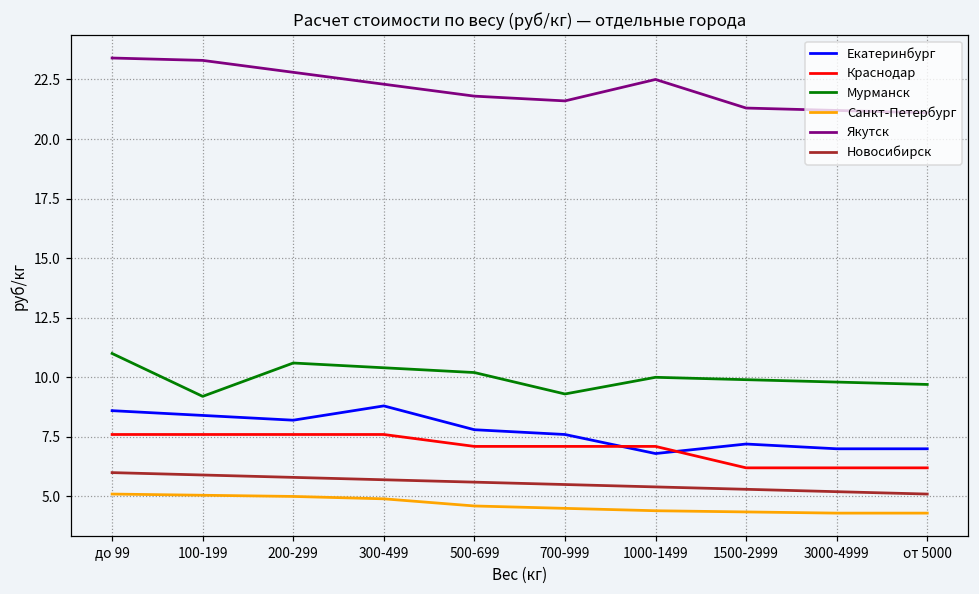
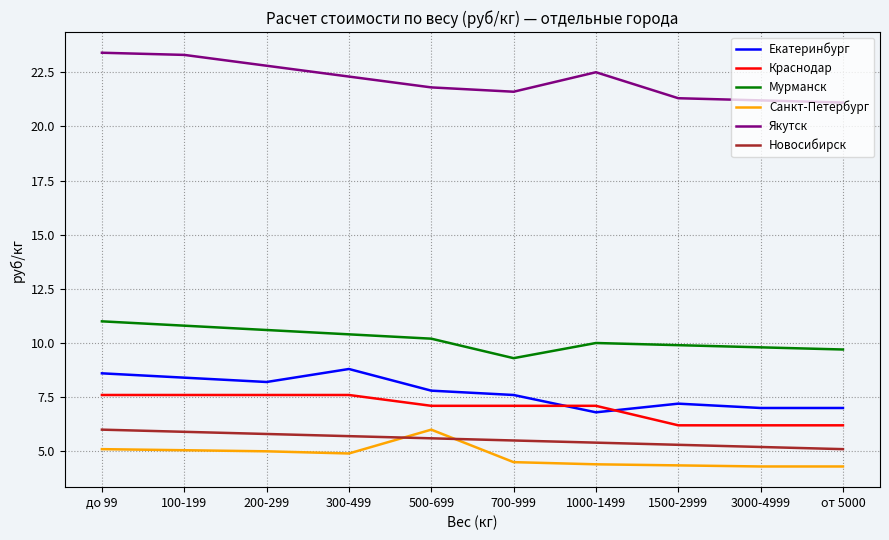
  {
    "Екатеринбург": {
      "до 99": 8.6,
      "100-199": 8.4,
      "200-299": 8.2,
      "300-499": 8.8,
      "500-699": 7.8,
      "700-999": 7.6,
      "1000-1499": 6.8,
      "1500-2999": 7.2,
      "3000-4999": 7.0,
      "от 5000": 7.0
    },
    "Краснодар": {
      "до 99": 7.6,
      "100-199": 7.6,
      "200-299": 7.6,
      "300-499": 7.6,
      "500-699": 7.1,
      "700-999": 7.1,
      "1000-1499": 7.1,
      "1500-2999": 6.2,
      "3000-4999": 6.2,
      "от 5000": 6.2
    },
    "Мурманск": {
      "до 99": 11.0,
-     "100-199": 9.2,
+     "100-199": 10.8,
      "200-299": 10.6,
      "300-499": 10.4,
      "500-699": 10.2,
      "700-999": 9.3,
      "1000-1499": 10.0,
      "1500-2999": 9.9,
      "3000-4999": 9.8,
      "от 5000": 9.7
    },
    "Санкт-Петербург": {
      "до 99": 5.1,
      "100-199": 5.1,
      "200-299": 5.0,
      "300-499": 4.9,
-     "500-699": 4.6,
+     "500-699": 6.0,
      "700-999": 4.5,
      "1000-1499": 4.4,
      "1500-2999": 4.4,
      "3000-4999": 4.3,
      "от 5000": 4.3
    },
    "Якутск": {
      "до 99": 23.4,
      "100-199": 23.3,
      "200-299": 22.8,
      "300-499": 22.3,
      "500-699": 21.8,
      "700-999": 21.6,
      "1000-1499": 22.5,
      "1500-2999": 21.3
    },
    "Новосибирск": {
      "до 99": 6.0,
      "100-199": 5.9,
      "200-299": 5.8,
      "300-499": 5.7,
      "500-699": 5.6,
      "700-999": 5.5,
      "1000-1499": 5.4,
      "1500-2999": 5.3,
      "3000-4999": 5.2,
      "от 5000": 5.1
    }
  }
